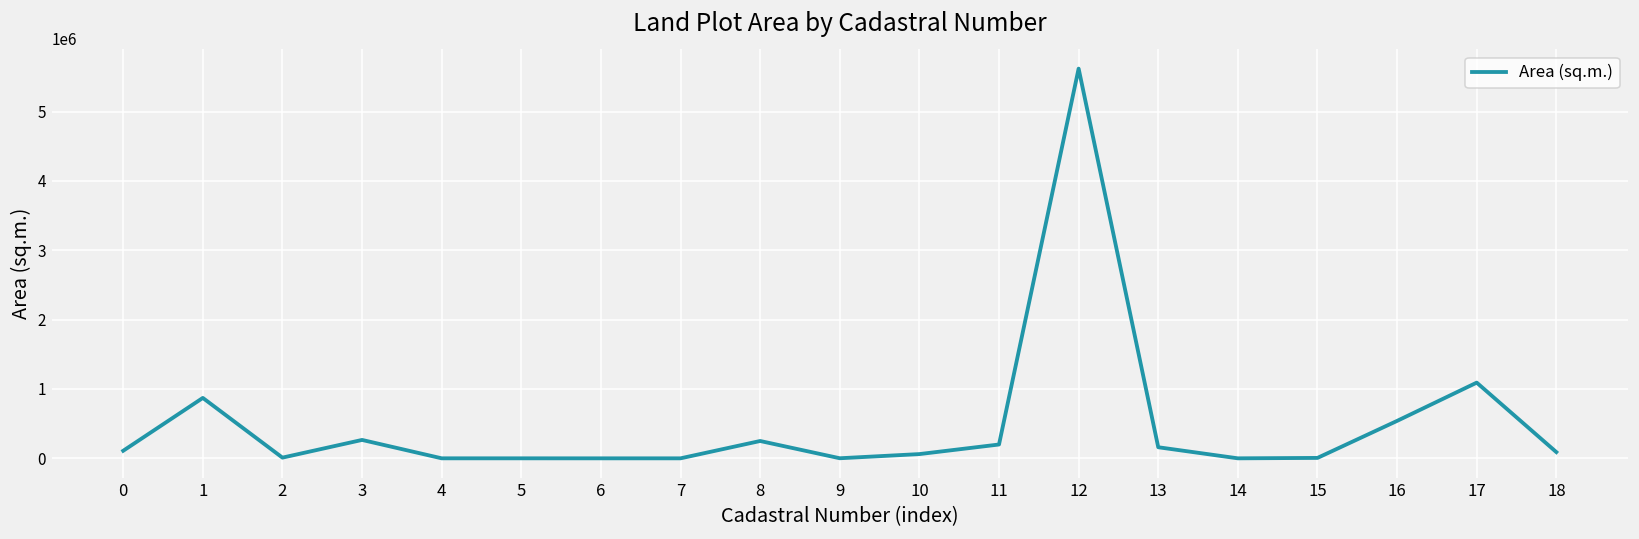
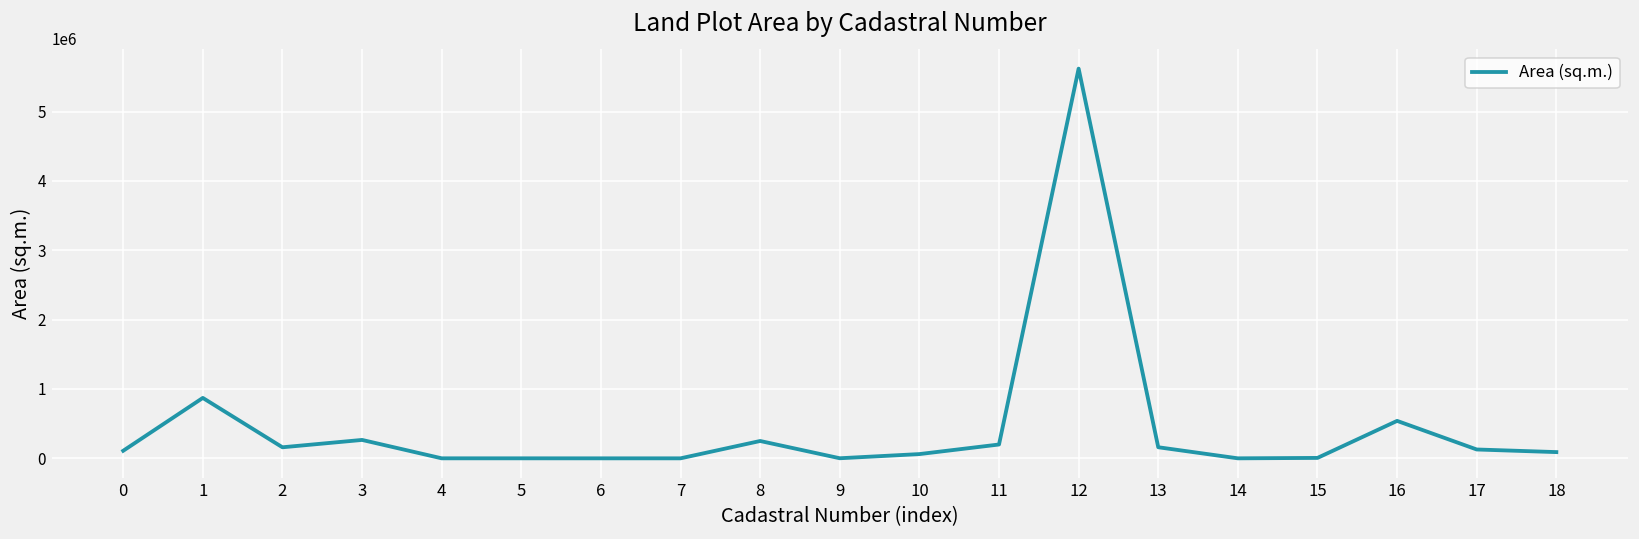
  {
    "0": 100000,
    "1": 900000,
-   "2": 0,
+   "2": 200000,
    "3": 300000,
    "4": 0,
    "5": 0,
    "6": 0,
    "7": 0,
    "8": 300000,
    "9": 0,
    "10": 100000,
    "11": 200000,
    "12": 5600000,
    "13": 200000,
    "14": 0,
    "15": 0,
    "16": 500000,
-   "17": 1100000,
+   "17": 100000,
    "18": 100000
  }
